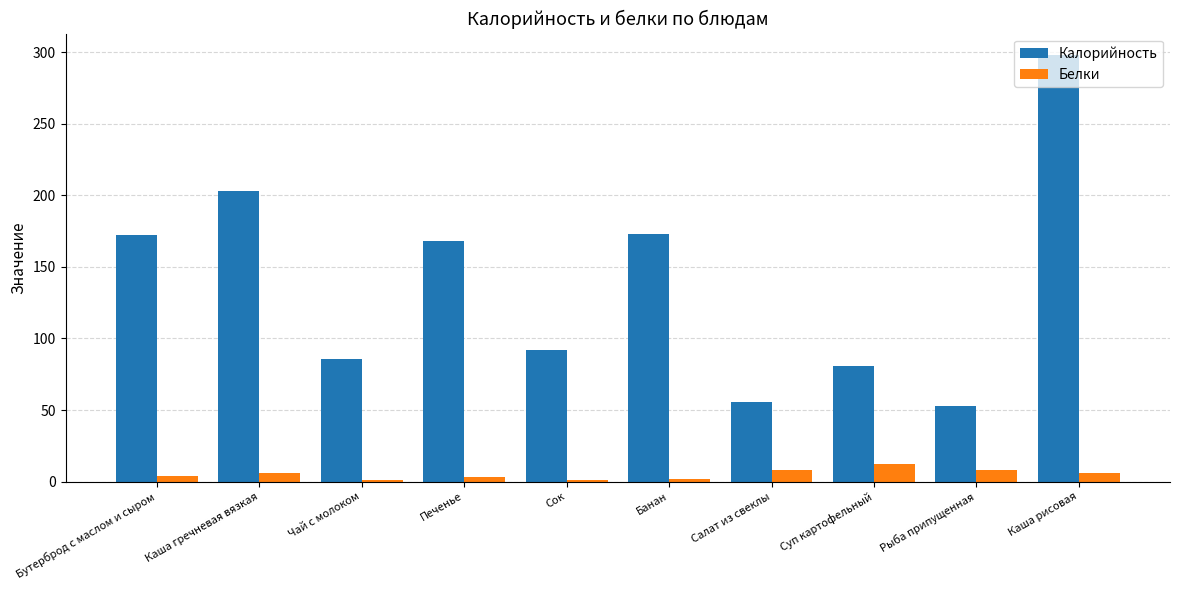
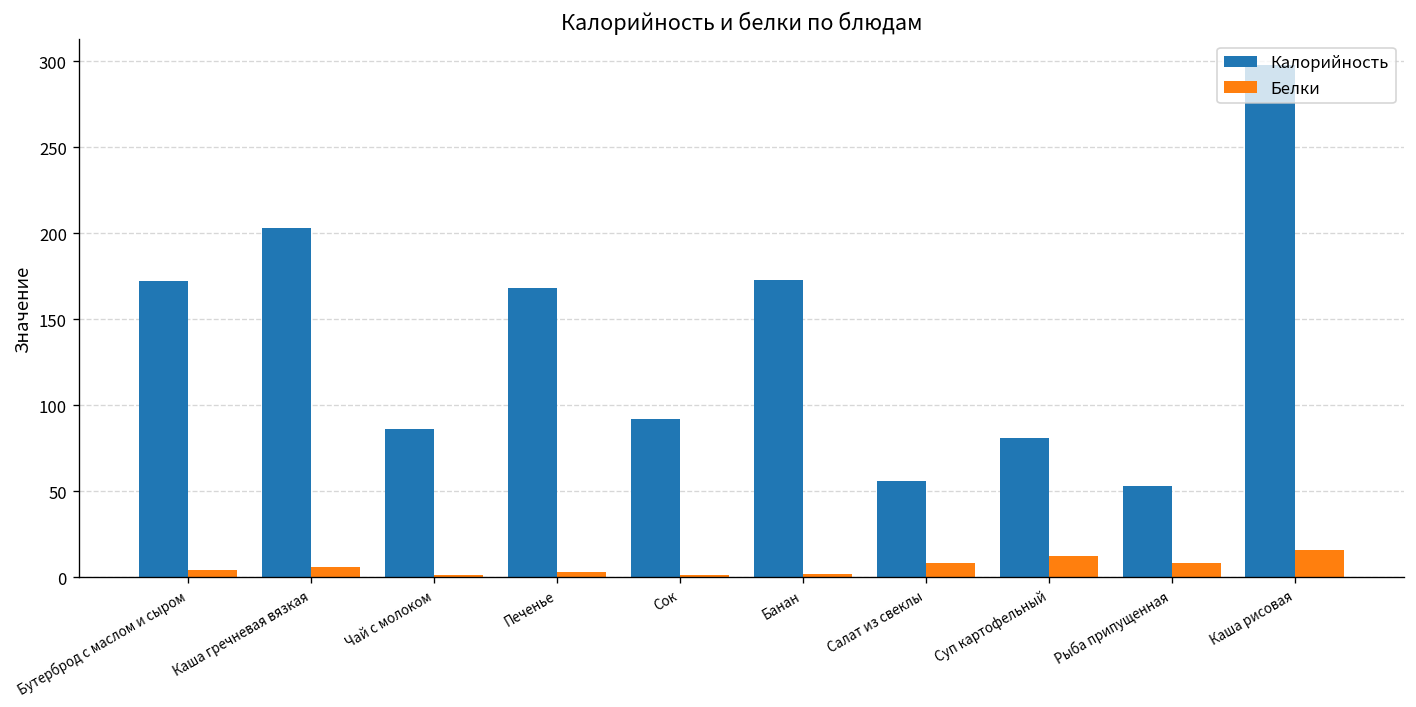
  {
    "Калорийность": {
      "Бутерброд с маслом и сыром": 172,
      "Каша гречневая вязкая": 203,
      "Чай с молоком": 86,
      "Печенье": 168,
      "Сок": 92,
      "Банан": 173,
      "Салат из свеклы": 56,
      "Суп картофельный": 81,
      "Рыба припущенная": 53
    },
    "Белки": {
      "Бутерброд с маслом и сыром": 4,
      "Каша гречневая вязкая": 6,
      "Печенье": 3,
      "Банан": 2,
      "Салат из свеклы": 8,
      "Суп картофельный": 12,
      "Рыба припущенная": 8,
-     "Каша рисовая": 6
+     "Каша рисовая": 16
    }
  }
